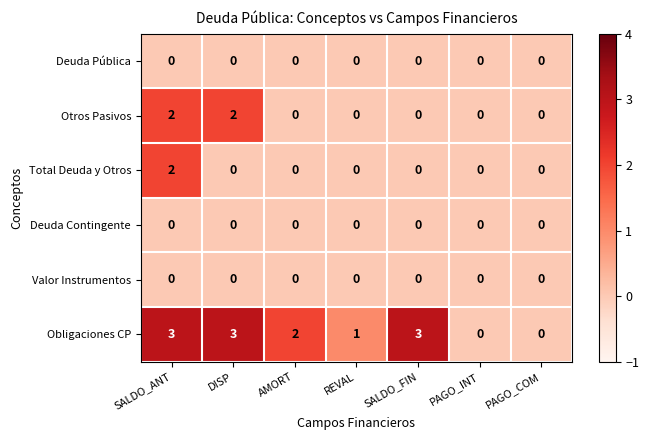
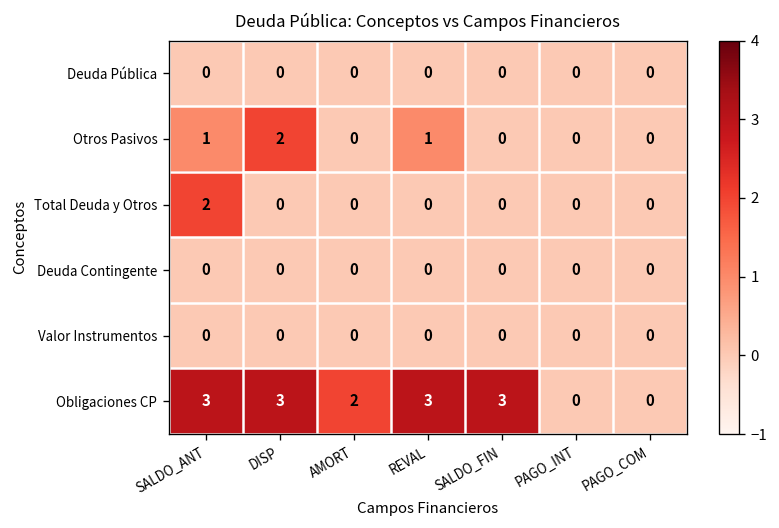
  {
    "Deuda Pública": {
      "SALDO_ANT": 0,
      "DISP": 0,
      "AMORT": 0,
      "REVAL": 0,
      "SALDO_FIN": 0,
      "PAGO_INT": 0,
      "PAGO_COM": 0
    },
    "Otros Pasivos": {
-     "SALDO_ANT": 2,
+     "SALDO_ANT": 1,
      "DISP": 2,
      "AMORT": 0,
-     "REVAL": 0,
+     "REVAL": 1,
      "SALDO_FIN": 0,
      "PAGO_INT": 0,
      "PAGO_COM": 0
    },
    "Total Deuda y Otros": {
      "SALDO_ANT": 2,
      "DISP": 0,
      "AMORT": 0,
      "REVAL": 0,
      "SALDO_FIN": 0,
      "PAGO_INT": 0,
      "PAGO_COM": 0
    },
    "Deuda Contingente": {
      "SALDO_ANT": 0,
      "DISP": 0,
      "AMORT": 0,
      "REVAL": 0,
      "SALDO_FIN": 0,
      "PAGO_INT": 0,
      "PAGO_COM": 0
    },
    "Valor Instrumentos": {
      "SALDO_ANT": 0,
      "DISP": 0,
      "AMORT": 0,
      "REVAL": 0,
      "SALDO_FIN": 0,
      "PAGO_INT": 0,
      "PAGO_COM": 0
    },
    "Obligaciones CP": {
      "SALDO_ANT": 3,
      "DISP": 3,
      "AMORT": 2,
-     "REVAL": 1,
+     "REVAL": 3,
      "SALDO_FIN": 3,
      "PAGO_INT": 0,
      "PAGO_COM": 0
    }
  }
